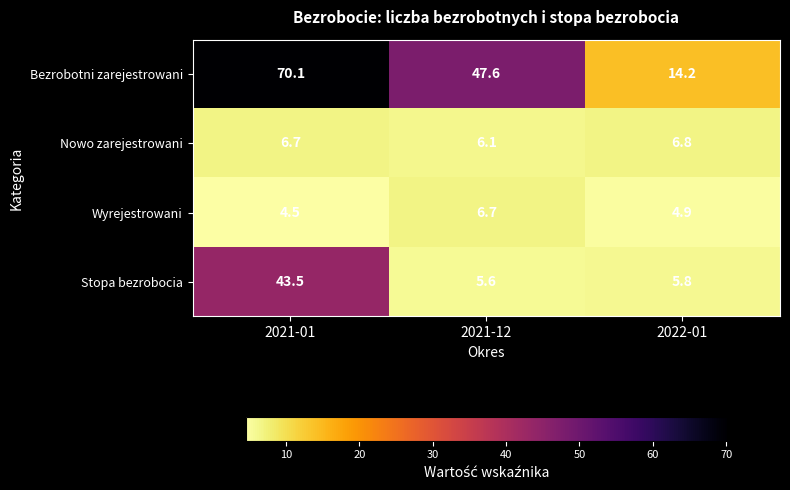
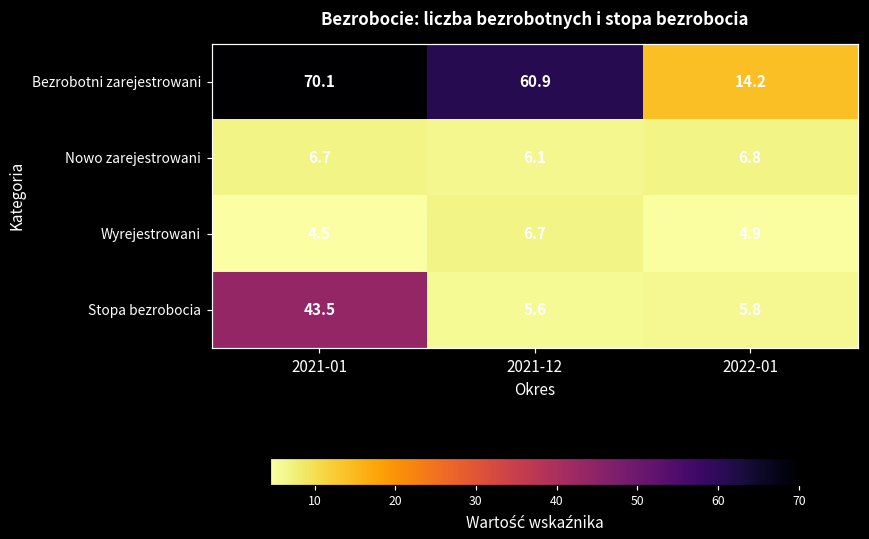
  {
    "Bezrobotni zarejestrowani": {
      "2021-01": 70.1,
-     "2021-12": 47.6,
+     "2021-12": 60.9,
      "2022-01": 14.2
    },
    "Nowo zarejestrowani": {
      "2021-01": 6.7,
      "2021-12": 6.1,
      "2022-01": 6.8
    },
    "Wyrejestrowani": {
      "2021-01": 4.5,
      "2021-12": 6.7,
      "2022-01": 4.9
    },
    "Stopa bezrobocia": {
      "2021-01": 43.5,
      "2021-12": 5.6,
      "2022-01": 5.8
    }
  }
